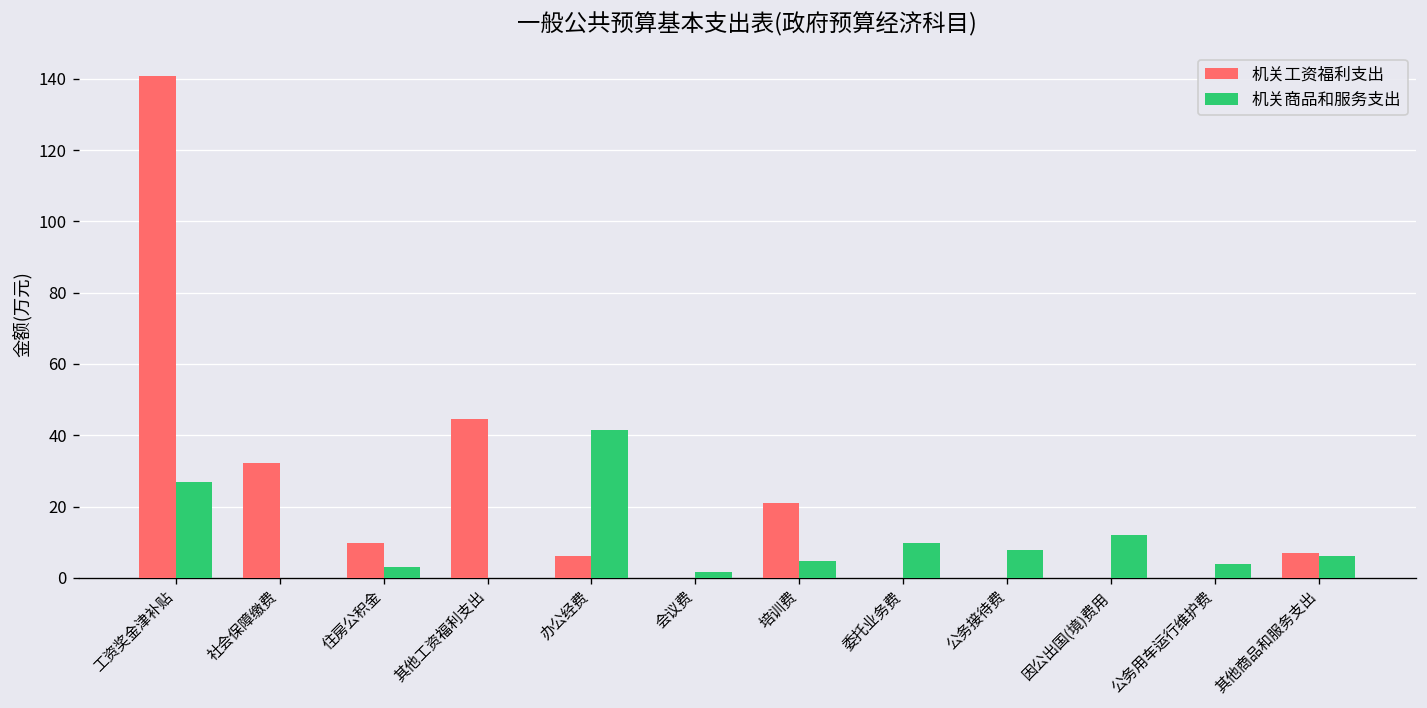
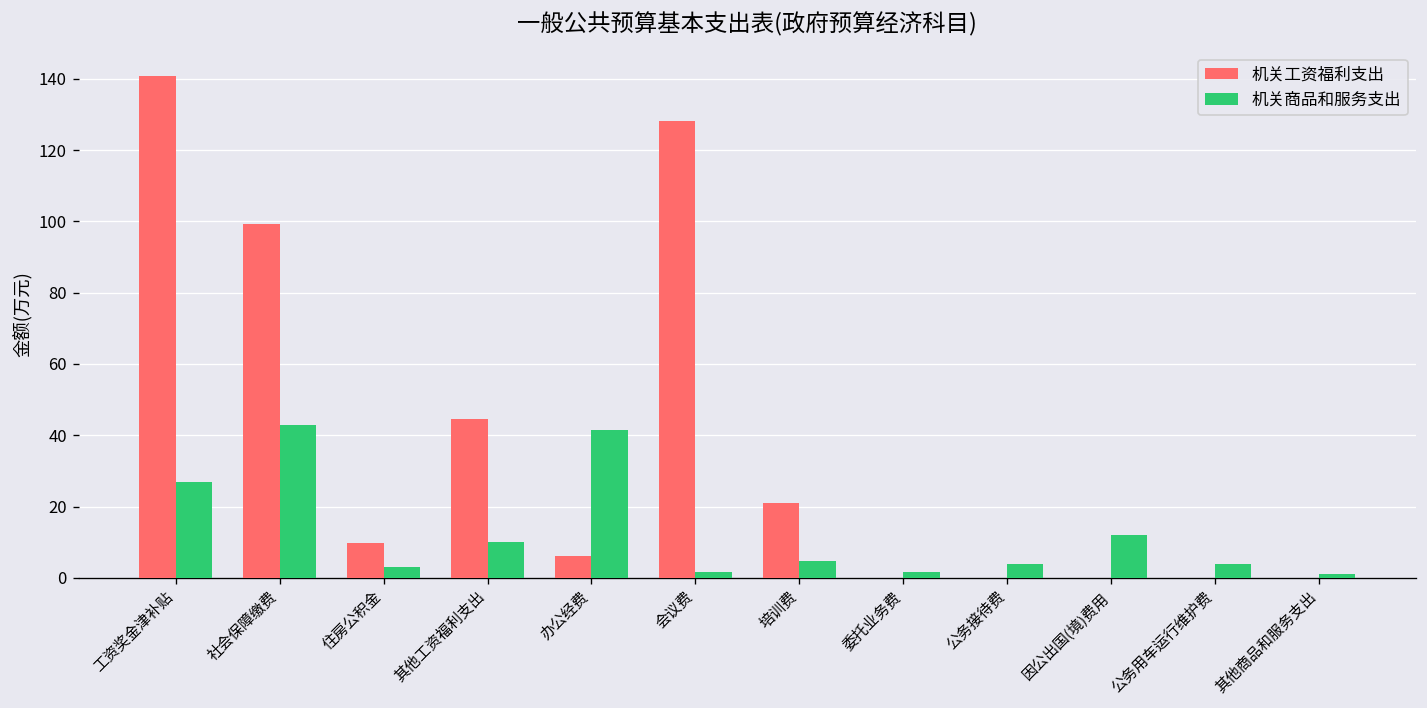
  {
    "机关工资福利支出": {
      "工资奖金津补贴": 141,
-     "社会保障缴费": 32,
+     "社会保障缴费": 99,
      "住房公积金": 10,
      "其他工资福利支出": 44,
      "办公经费": 6,
-     "会议费": 0,
+     "会议费": 128,
      "培训费": 21,
      "委托业务费": 0,
      "公务接待费": 0,
      "因公出国(境)费用": 0,
      "公务用车运行维护费": 0,
-     "其他商品和服务支出": 7
+     "其他商品和服务支出": 0
    },
    "机关商品和服务支出": {
      "工资奖金津补贴": 27,
-     "社会保障缴费": 0,
+     "社会保障缴费": 43,
      "住房公积金": 3,
-     "其他工资福利支出": 0,
+     "其他工资福利支出": 10,
      "办公经费": 42,
      "会议费": 2,
      "培训费": 5,
-     "委托业务费": 10,
-     "公务接待费": 8,
+     "委托业务费": 2,
+     "公务接待费": 4,
      "因公出国(境)费用": 12,
      "公务用车运行维护费": 4,
-     "其他商品和服务支出": 6
+     "其他商品和服务支出": 1
    }
  }
